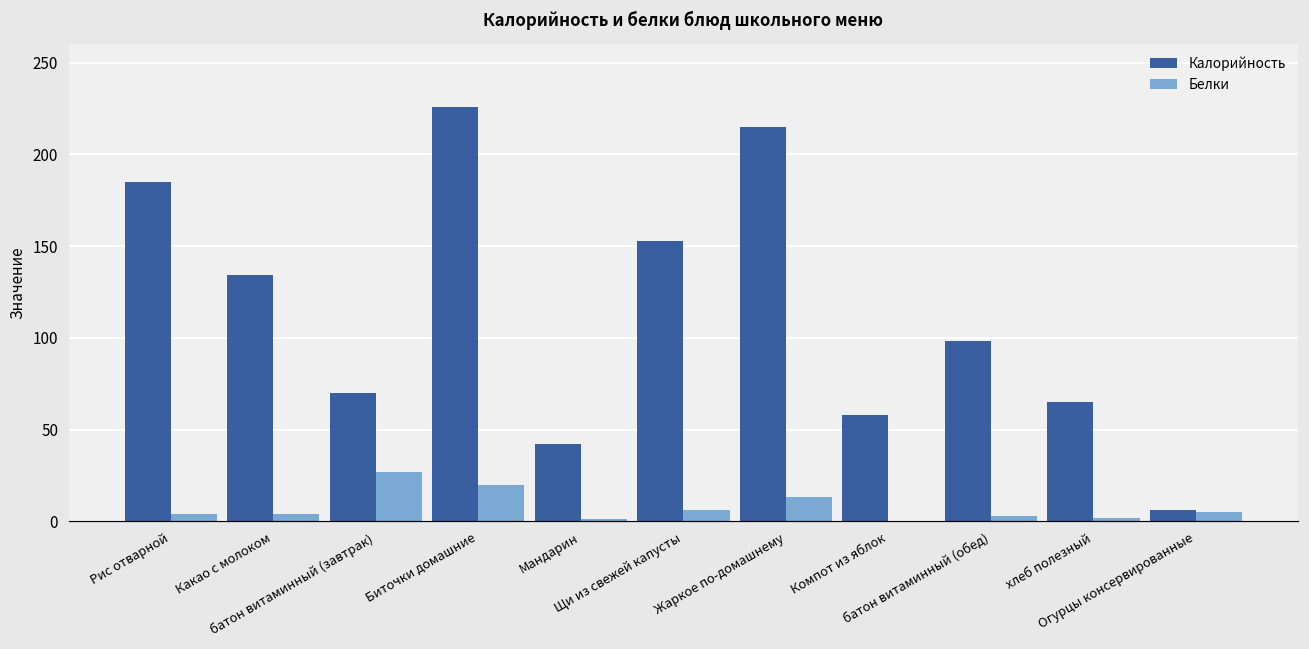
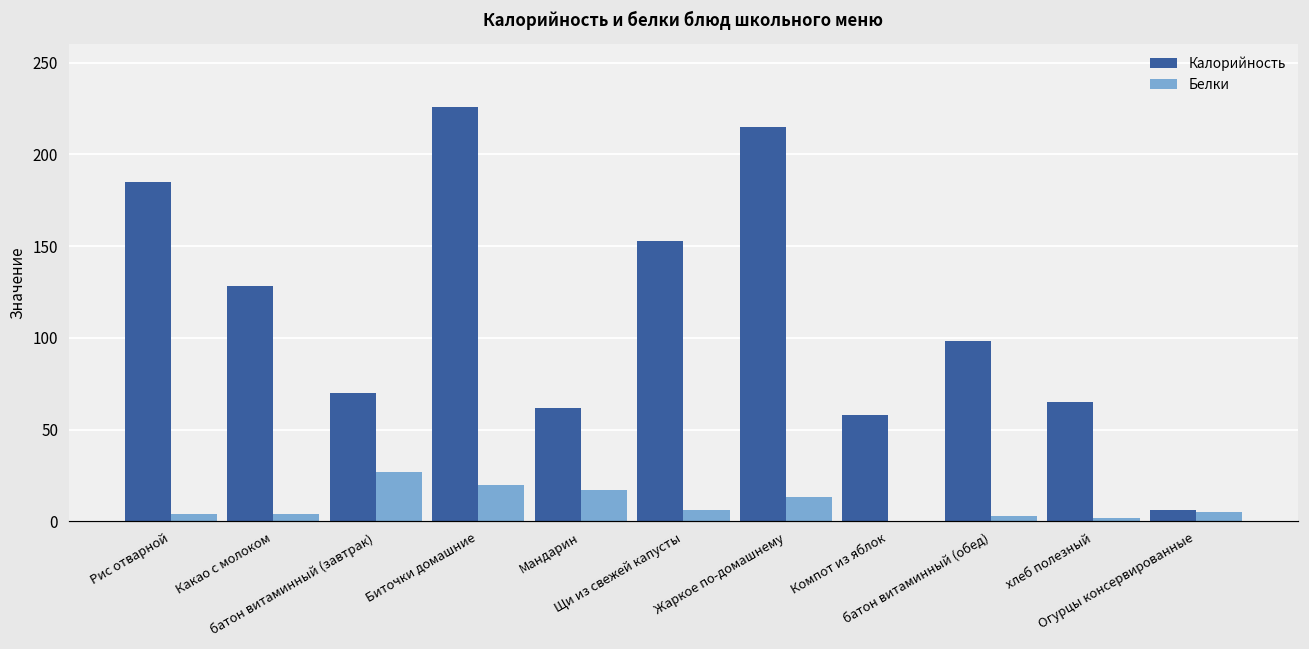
  {
    "Калорийность": {
      "Рис отварной": 185,
-     "Какао с молоком": 134,
+     "Какао с молоком": 128,
      "батон витаминный (завтрак)": 70,
      "Биточки домашние": 226,
-     "Мандарин": 42,
+     "Мандарин": 62,
      "Щи из свежей капусты": 153,
      "Жаркое по-домашнему": 215,
      "Компот из яблок": 58,
      "батон витаминный (обед)": 98,
      "хлеб полезный": 65,
      "Огурцы консервированные": 6
    },
    "Белки": {
      "Рис отварной": 4,
      "Какао с молоком": 4,
      "батон витаминный (завтрак)": 27,
      "Биточки домашние": 20,
-     "Мандарин": 1,
+     "Мандарин": 17,
      "Щи из свежей капусты": 6,
      "Жаркое по-домашнему": 13,
      "Компот из яблок": 0,
      "батон витаминный (обед)": 3,
      "хлеб полезный": 2,
      "Огурцы консервированные": 5
    }
  }
